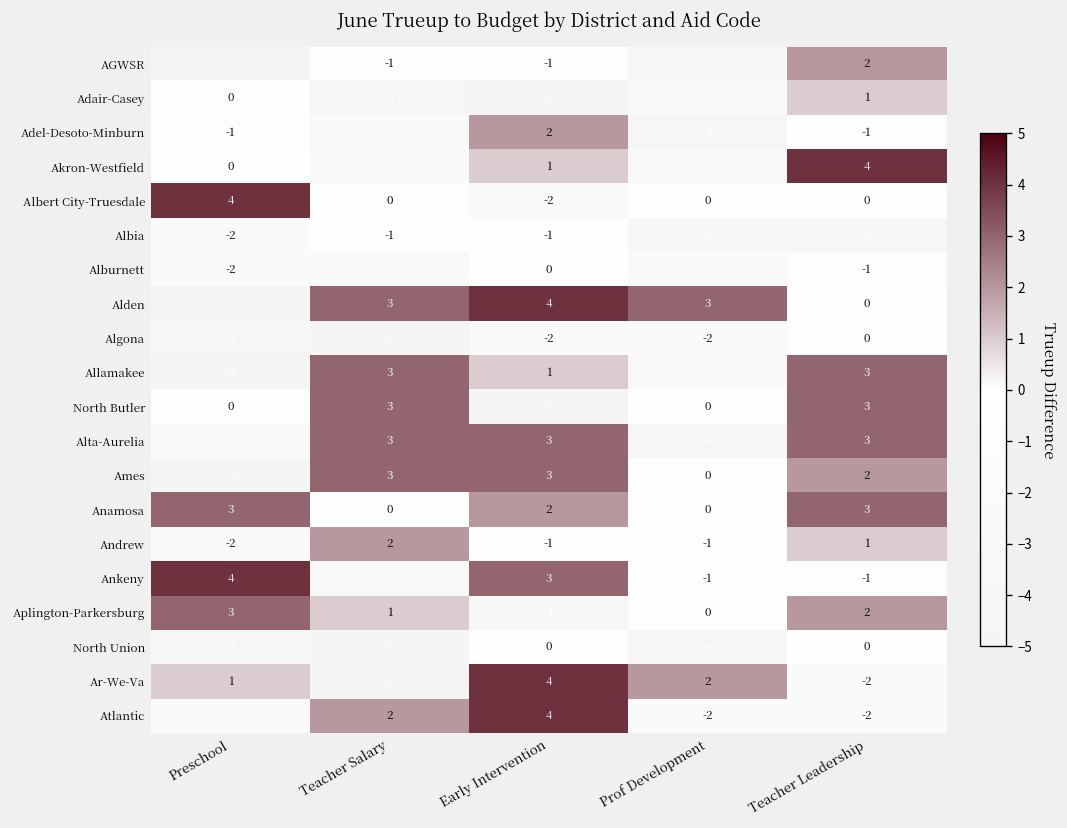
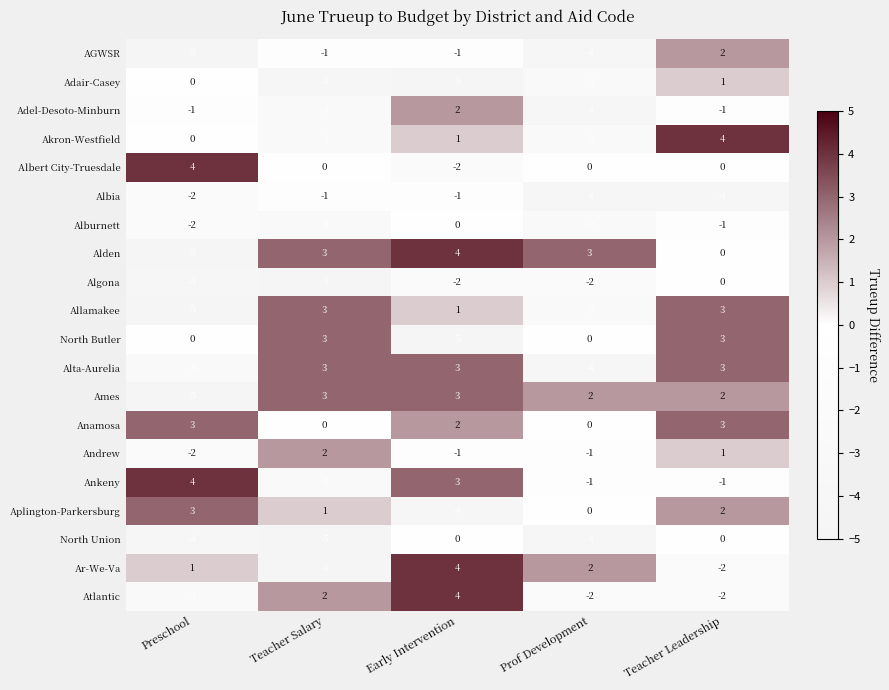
  {
    "AGWSR": {
      "Teacher Salary": -1,
      "Early Intervention": -1,
      "Teacher Leadership": 2
    },
    "Adair-Casey": {
      "Preschool": 0,
      "Teacher Leadership": 1
    },
    "Adel-Desoto-Minburn": {
      "Preschool": -1,
      "Early Intervention": 2,
      "Teacher Leadership": -1
    },
    "Akron-Westfield": {
      "Preschool": 0,
      "Early Intervention": 1,
      "Teacher Leadership": 4
    },
    "Albert City-Truesdale": {
      "Preschool": 4,
      "Teacher Salary": 0,
      "Early Intervention": -2,
      "Prof Development": 0,
      "Teacher Leadership": 0
    },
    "Albia": {
      "Preschool": -2,
      "Teacher Salary": -1,
      "Early Intervention": -1
    },
    "Alburnett": {
      "Preschool": -2,
      "Early Intervention": 0,
      "Teacher Leadership": -1
    },
    "Alden": {
      "Teacher Salary": 3,
      "Early Intervention": 4,
      "Prof Development": 3,
      "Teacher Leadership": 0
    },
    "Algona": {
      "Early Intervention": -2,
      "Prof Development": -2,
      "Teacher Leadership": 0
    },
    "Allamakee": {
      "Teacher Salary": 3,
      "Early Intervention": 1,
      "Teacher Leadership": 3
    },
    "North Butler": {
      "Preschool": 0,
      "Teacher Salary": 3,
      "Prof Development": 0,
      "Teacher Leadership": 3
    },
    "Alta-Aurelia": {
      "Teacher Salary": 3,
      "Early Intervention": 3,
      "Teacher Leadership": 3
    },
    "Ames": {
      "Teacher Salary": 3,
      "Early Intervention": 3,
-     "Prof Development": 0,
+     "Prof Development": 2,
      "Teacher Leadership": 2
    },
    "Anamosa": {
      "Preschool": 3,
      "Teacher Salary": 0,
      "Early Intervention": 2,
      "Prof Development": 0,
      "Teacher Leadership": 3
    },
    "Andrew": {
      "Preschool": -2,
      "Teacher Salary": 2,
      "Early Intervention": -1,
      "Prof Development": -1,
      "Teacher Leadership": 1
    },
    "Ankeny": {
      "Preschool": 4,
      "Early Intervention": 3,
      "Prof Development": -1,
      "Teacher Leadership": -1
    },
    "Aplington-Parkersburg": {
      "Preschool": 3,
      "Teacher Salary": 1,
      "Prof Development": 0,
      "Teacher Leadership": 2
    },
    "North Union": {
      "Early Intervention": 0,
      "Teacher Leadership": 0
    },
    "Ar-We-Va": {
      "Preschool": 1,
      "Early Intervention": 4,
      "Prof Development": 2,
      "Teacher Leadership": -2
    },
    "Atlantic": {
      "Teacher Salary": 2,
      "Early Intervention": 4,
      "Prof Development": -2,
      "Teacher Leadership": -2
    }
  }
